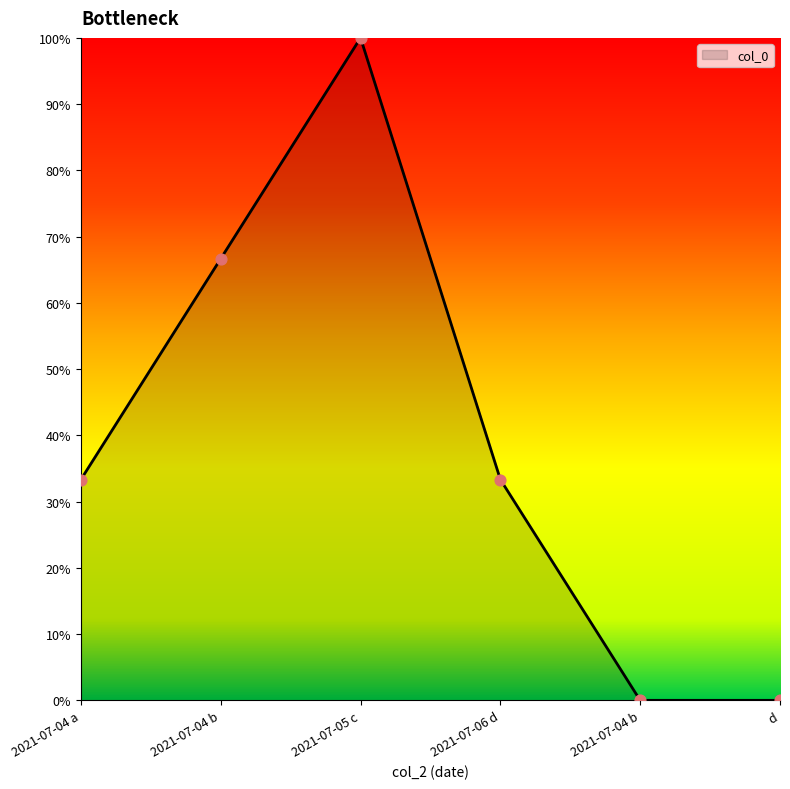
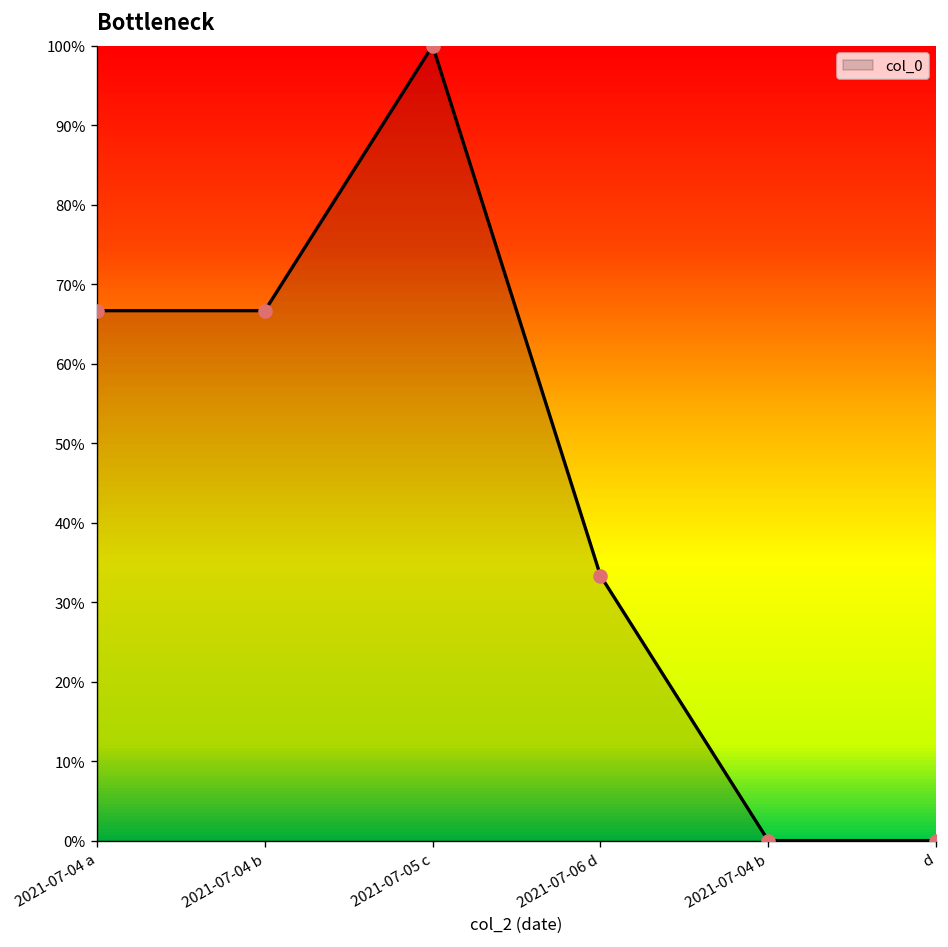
  {
-   "2021-07-04 a": "33%",
+   "2021-07-04 a": "67%",
    "2021-07-05 c": "100%",
    "2021-07-06 d": "33%",
    "d": "0%"
  }
